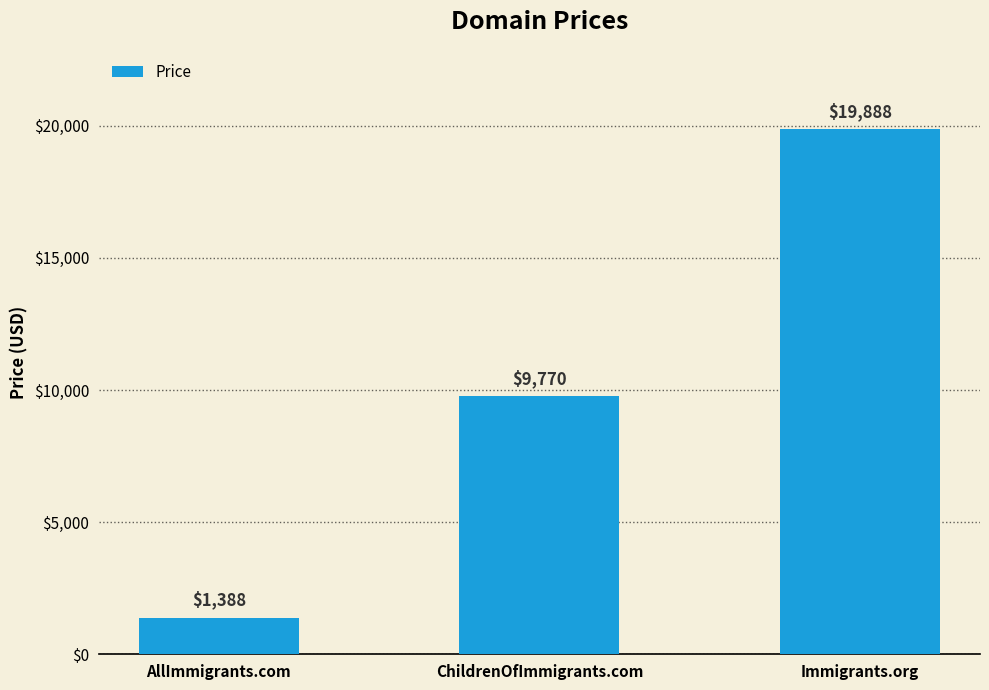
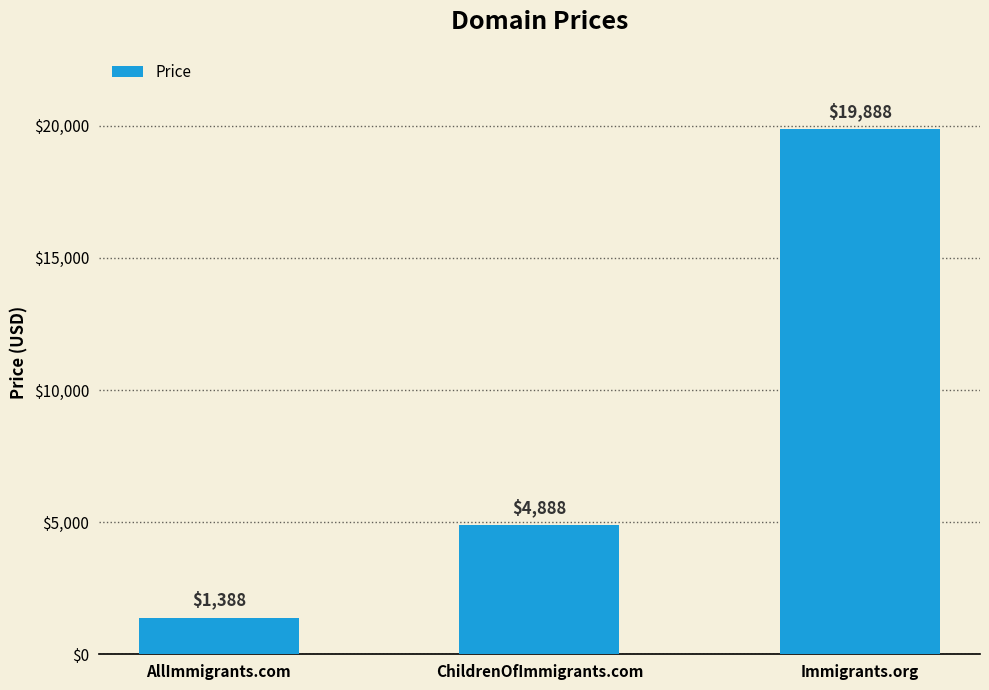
  {
    "AllImmigrants.com": "$1,388",
-   "ChildrenOfImmigrants.com": "$9,770",
+   "ChildrenOfImmigrants.com": "$4,888",
    "Immigrants.org": "$19,888"
  }
